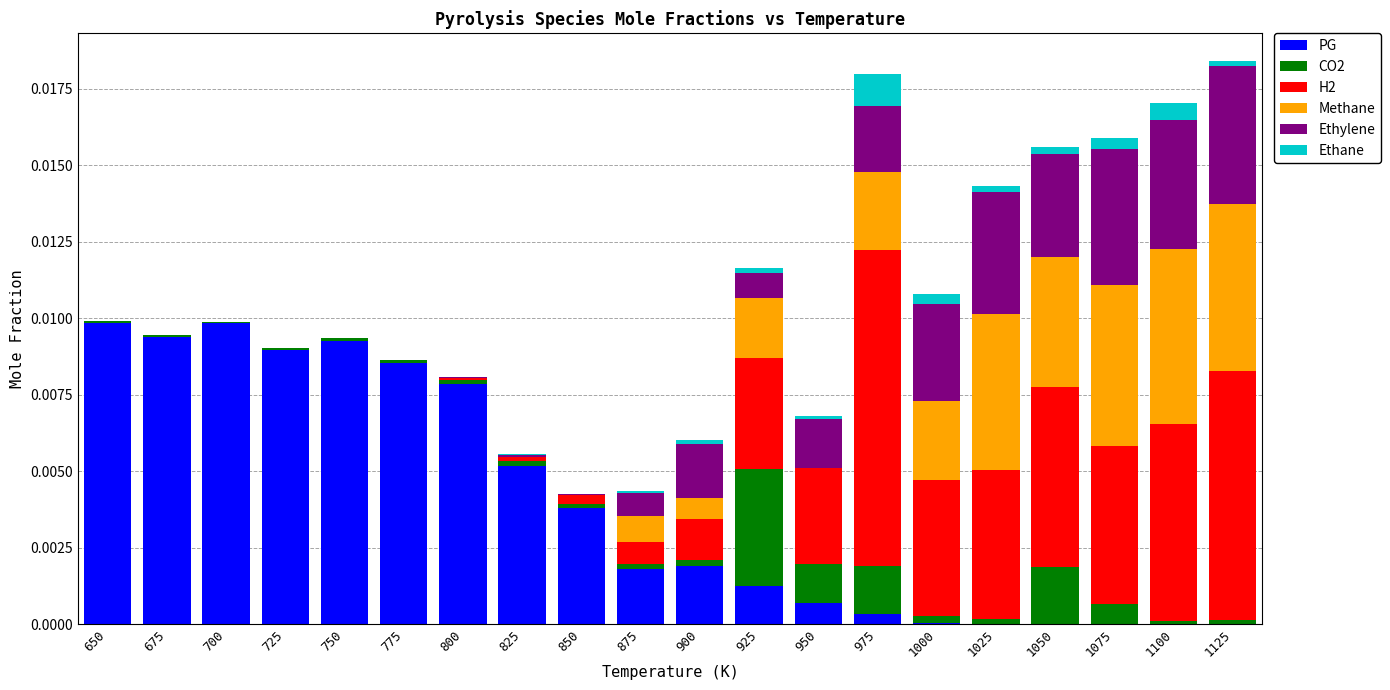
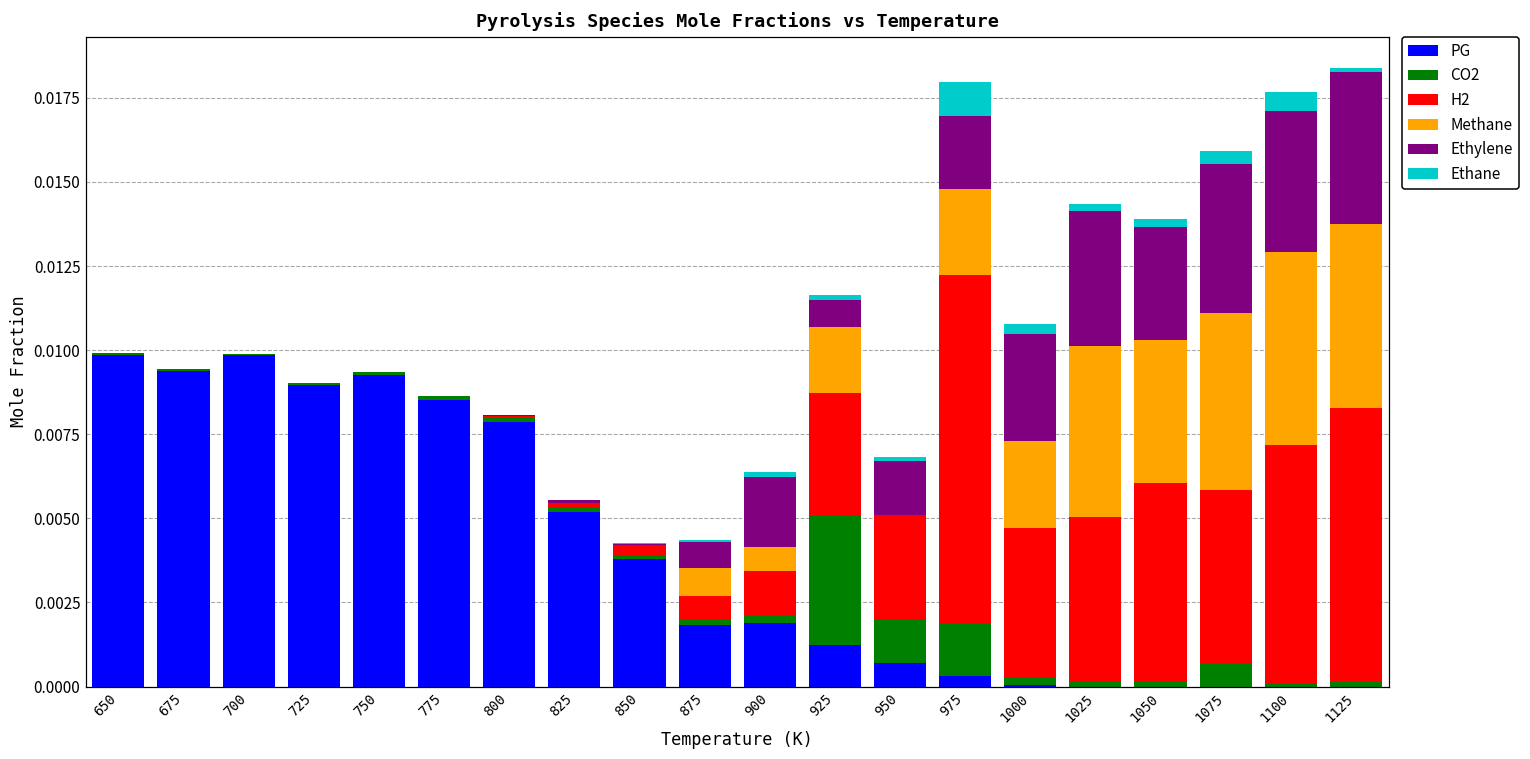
  {
    "PG": {
      "650": 0.0099,
      "675": 0.0094,
      "700": 0.0099,
      "725": 0.0090,
      "750": 0.0093,
      "775": 0.0085,
      "800": 0.0079,
      "825": 0.0052,
      "850": 0.0038,
      "875": 0.0018,
      "900": 0.0019,
      "925": 0.0013,
      "950": 0.0007,
      "975": 0.0003,
      "1025": 0.0000,
      "1050": 0.0000,
      "1075": 0.0000,
      "1100": 0.0000,
      "1125": 0.0000
    },
    "CO2": {
      "750": 0.0001,
      "775": 0.0001,
      "800": 0.0001,
      "825": 0.0001,
      "850": 0.0001,
      "875": 0.0002,
      "900": 0.0002,
      "925": 0.0038,
      "950": 0.0013,
      "975": 0.0016,
      "1000": 0.0002,
      "1025": 0.0002,
-     "1050": 0.0019,
+     "1050": 0.0002,
      "1075": 0.0007,
      "1100": 0.0001,
      "1125": 0.0002
    },
    "H2": {
      "650": 0.0000,
      "675": 0.0000,
      "700": 0.0000,
      "725": 0.0000,
      "750": 0.0000,
      "775": 0.0000,
      "825": 0.0001,
      "850": 0.0003,
      "875": 0.0007,
      "900": 0.0013,
      "925": 0.0036,
      "950": 0.0031,
      "975": 0.0104,
      "1000": 0.0045,
      "1025": 0.0049,
      "1050": 0.0059,
      "1075": 0.0052,
-     "1100": 0.0064,
+     "1100": 0.0071,
      "1125": 0.0081
    },
    "Methane": {
      "650": 0.0000,
      "675": 0.0000,
      "700": 0.0000,
      "725": 0.0000,
      "750": 0.0000,
      "775": 0.0000,
      "800": 0.0000,
      "825": 0.0000,
      "850": 0.0000,
      "875": 0.0009,
      "900": 0.0007,
      "925": 0.0020,
      "950": 0.0000,
      "975": 0.0026,
      "1000": 0.0026,
      "1025": 0.0051,
      "1050": 0.0043,
      "1075": 0.0053,
      "1100": 0.0057,
      "1125": 0.0054
    },
    "Ethylene": {
      "650": 0.0000,
      "675": 0.0000,
      "700": 0.0000,
      "725": 0.0000,
      "750": 0.0000,
      "825": 0.0001,
      "875": 0.0008,
-     "900": 0.0017,
+     "900": 0.0021,
      "925": 0.0008,
      "950": 0.0016,
      "975": 0.0022,
      "1000": 0.0032,
      "1025": 0.0040,
      "1050": 0.0034,
      "1075": 0.0044,
      "1100": 0.0042,
      "1125": 0.0045
    },
    "Ethane": {
      "650": 0.0000,
      "675": 0.0000,
      "700": 0.0000,
      "725": 0.0000,
      "750": 0.0000,
      "775": 0.0000,
      "900": 0.0001,
      "925": 0.0002,
      "950": 0.0001,
      "975": 0.0010,
      "1000": 0.0003,
      "1025": 0.0002,
      "1050": 0.0002,
      "1075": 0.0004,
      "1100": 0.0006,
      "1125": 0.0001
    }
  }
